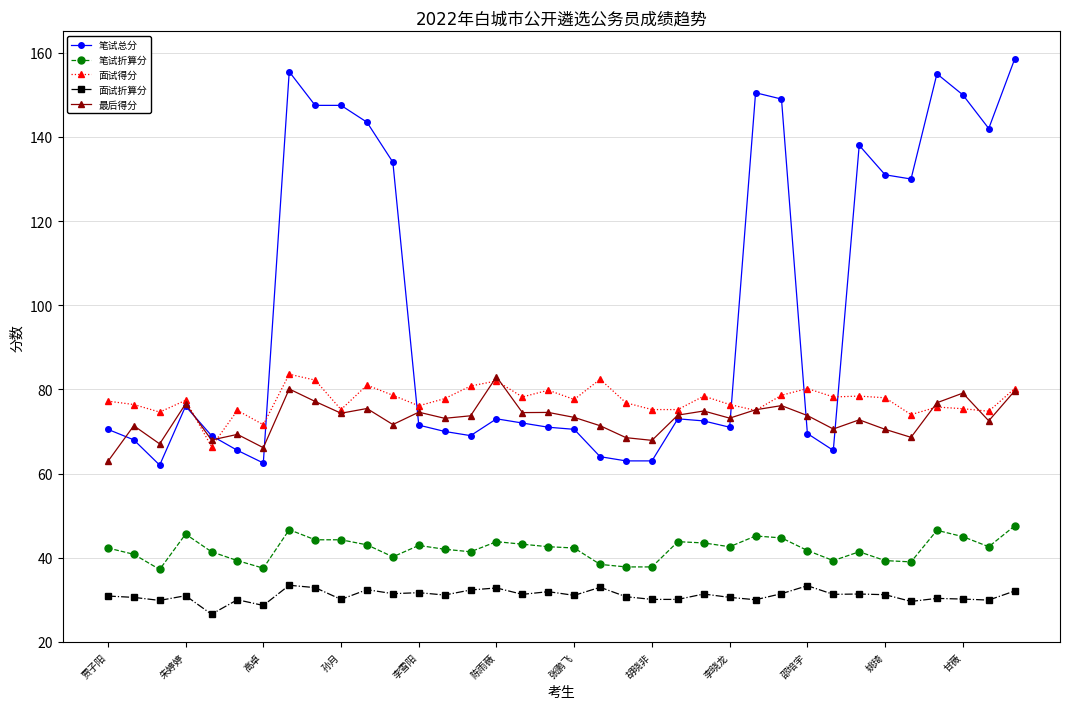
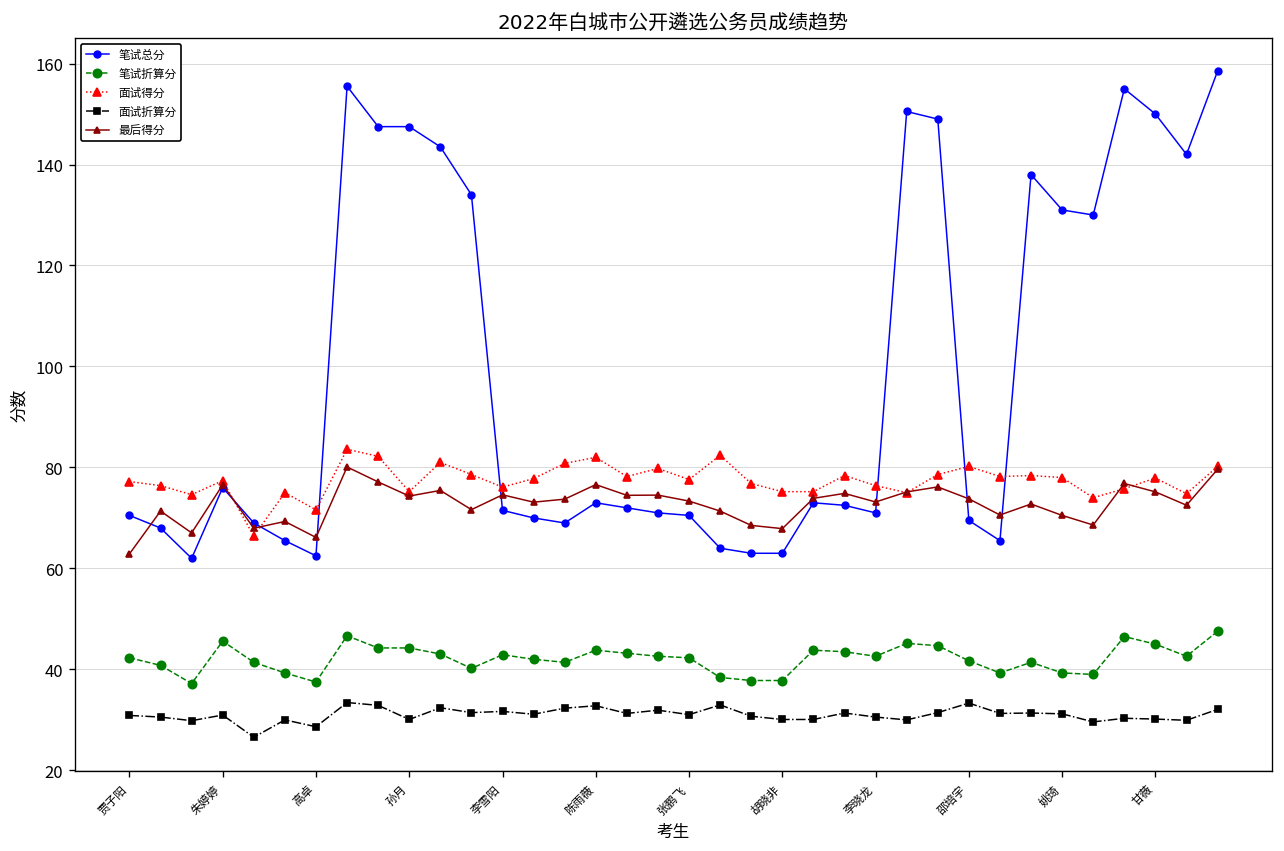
  {
    "笔试总分": {
      "贾子阳": 71,
      "高卓": 63,
      "孙月": 148,
      "李雪阳": 72,
      "陈雨薇": 73,
      "张鹏飞": 71,
      "胡晓非": 63,
      "李晓龙": 71,
      "邵培宇": 70,
      "姚琦": 131,
      "甘薇": 150
    },
    "笔试折算分": {
      "贾子阳": 42,
      "朱婷婷": 46,
      "高卓": 38,
      "孙月": 44,
      "李雪阳": 43,
      "陈雨薇": 44,
      "张鹏飞": 42,
      "胡晓非": 38,
      "李晓龙": 43,
      "邵培宇": 42,
      "姚琦": 39,
      "甘薇": 45
    },
    "面试得分": {
      "贾子阳": 77,
      "朱婷婷": 77,
      "高卓": 72,
      "孙月": 75,
      "李雪阳": 76,
      "陈雨薇": 82,
      "张鹏飞": 78,
      "胡晓非": 75,
      "李晓龙": 76,
      "邵培宇": 80,
      "姚琦": 78,
-     "甘薇": 75
+     "甘薇": 78
    },
    "面试折算分": {
      "贾子阳": 31,
      "朱婷婷": 31,
      "高卓": 29,
      "孙月": 30,
      "李雪阳": 32,
      "陈雨薇": 33,
      "张鹏飞": 31,
      "胡晓非": 30,
      "李晓龙": 31,
      "邵培宇": 33,
      "姚琦": 31,
      "甘薇": 30
    },
    "最后得分": {
      "贾子阳": 63,
      "高卓": 66,
      "孙月": 74,
      "李雪阳": 75,
-     "陈雨薇": 83,
+     "陈雨薇": 77,
      "张鹏飞": 73,
      "胡晓非": 68,
      "李晓龙": 73,
      "邵培宇": 74,
      "姚琦": 71,
-     "甘薇": 79
+     "甘薇": 75
    }
  }
